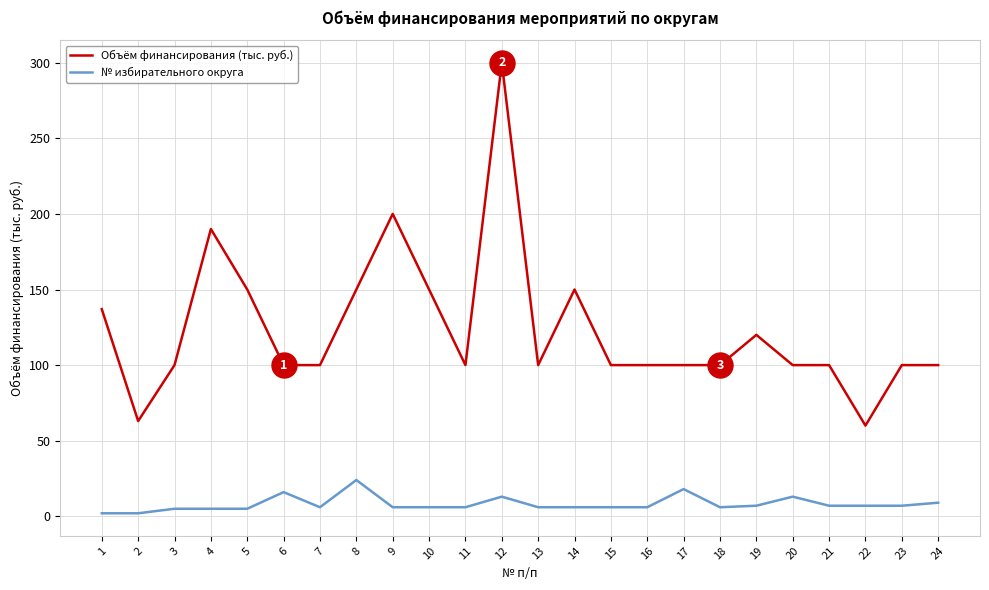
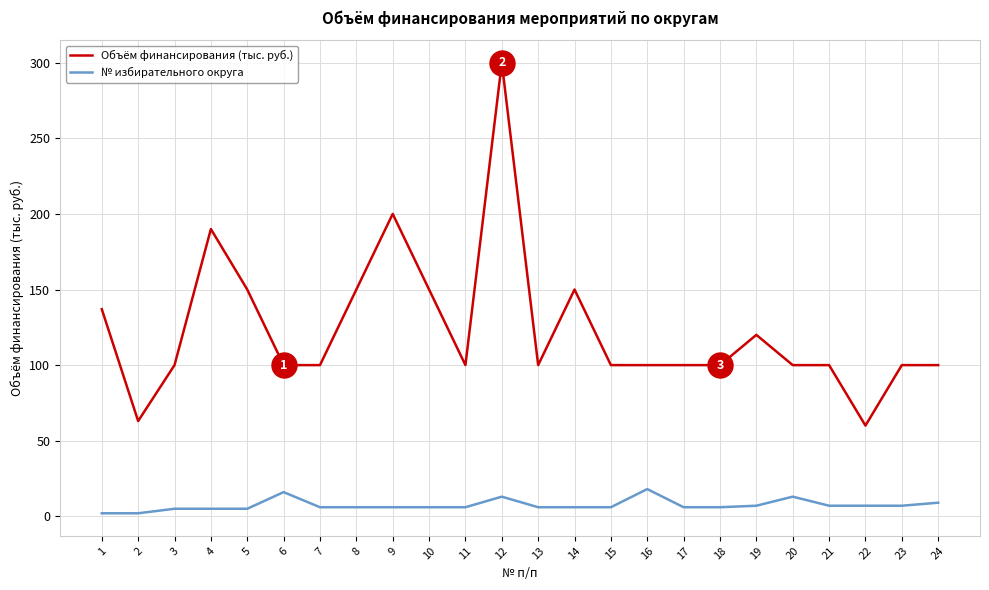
  {
    "№ избирательного округа": {
      "1": 2,
      "2": 2,
      "3": 5,
      "4": 5,
      "5": 5,
      "6": 16,
      "7": 6,
-     "8": 24,
+     "8": 6,
      "9": 6,
      "10": 6,
      "11": 6,
      "12": 13,
      "13": 6,
      "14": 6,
      "15": 6,
-     "16": 6,
-     "17": 18,
+     "16": 18,
+     "17": 6,
      "18": 6,
      "19": 7,
      "20": 13,
      "21": 7,
      "22": 7,
      "23": 7,
      "24": 9
    }
  }
